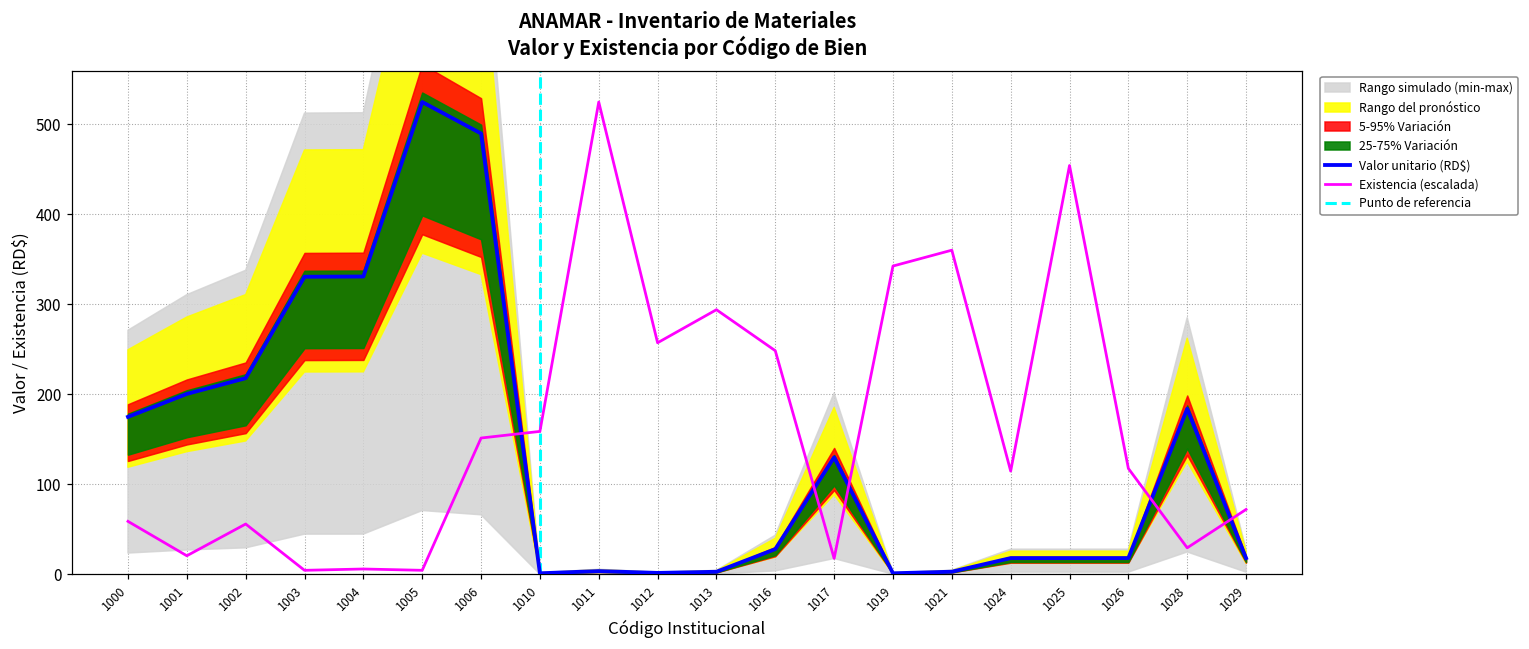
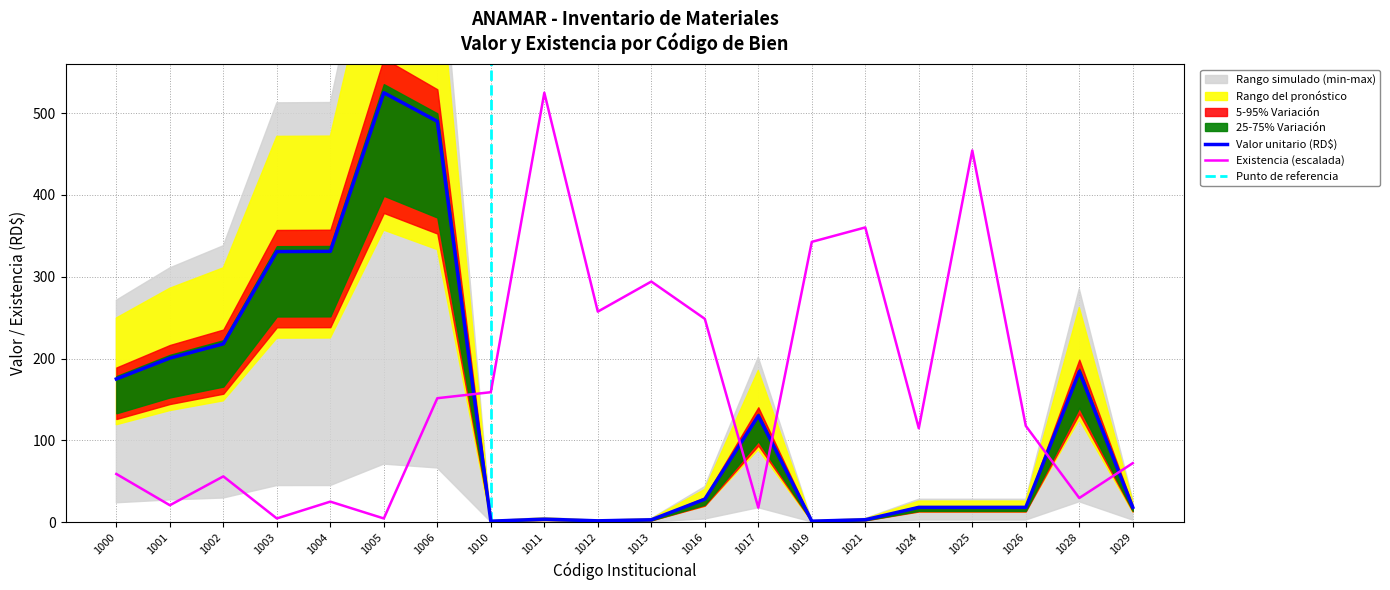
  {
    "Valor unitario (RD$)": {
      "1000": 180,
      "1001": 200,
      "1002": 220,
      "1003": 330,
      "1004": 330,
      "1005": 530,
      "1006": 490,
      "1028": 180
    },
    "Existencia (escalada)": {
      "1000": 60,
      "1001": 20,
      "1002": 60,
      "1003": 0,
-     "1004": 10,
+     "1004": 30,
      "1005": 0,
      "1006": 150,
      "1010": 160,
      "1011": 530,
      "1012": 260,
      "1013": 290,
      "1016": 250,
      "1017": 20,
      "1019": 340,
      "1021": 360,
      "1024": 110,
      "1025": 450,
      "1026": 120,
      "1028": 30,
      "1029": 70
    }
  }
